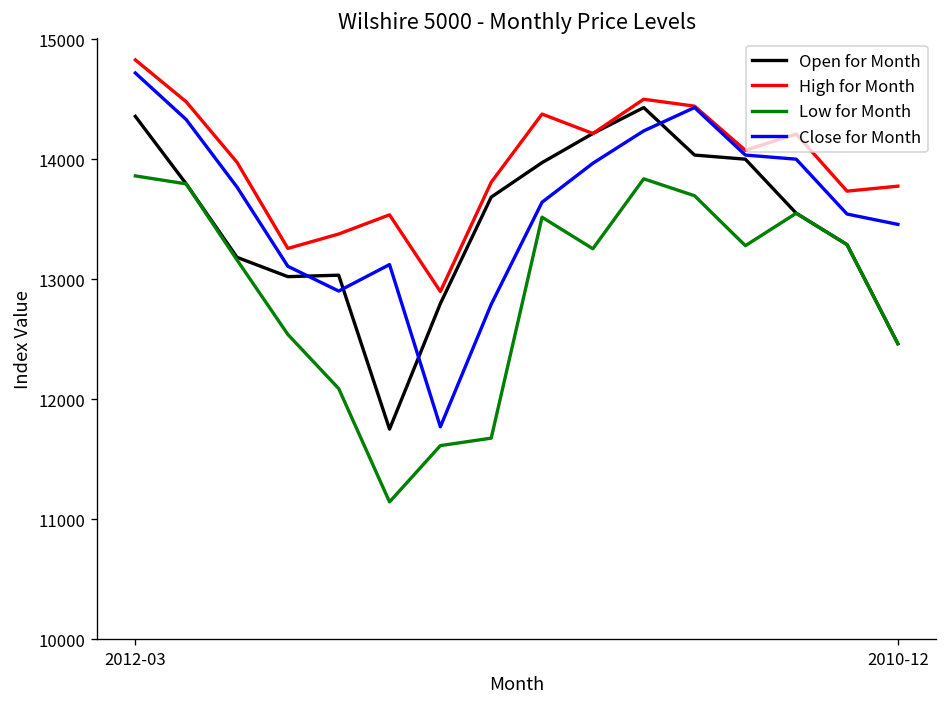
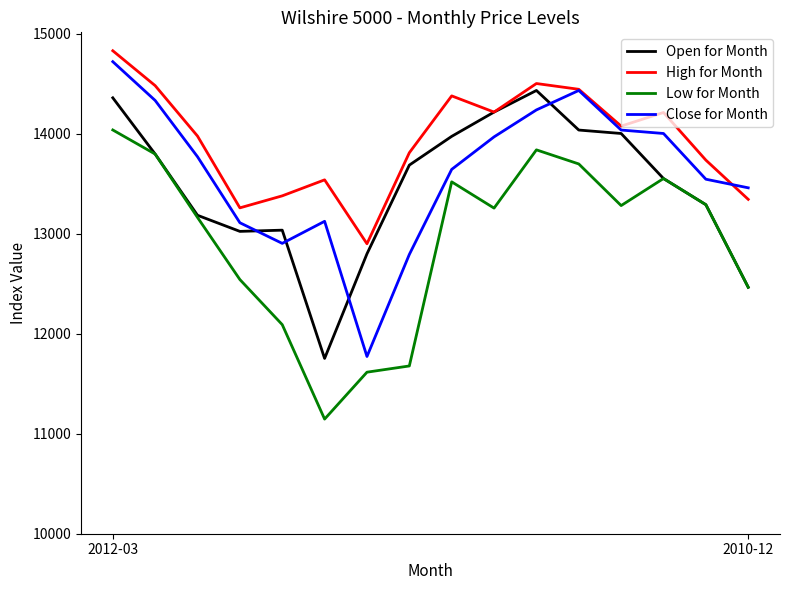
  {
    "Open for Month": {
      "2012-03": 14360
    },
    "High for Month": {
      "2012-03": 14830,
-     "2010-12": 13780
+     "2010-12": 13340
    },
    "Low for Month": {
-     "2012-03": 13860
+     "2012-03": 14040
    },
    "Close for Month": {
      "2012-03": 14720,
      "2010-12": 13460
    }
  }
